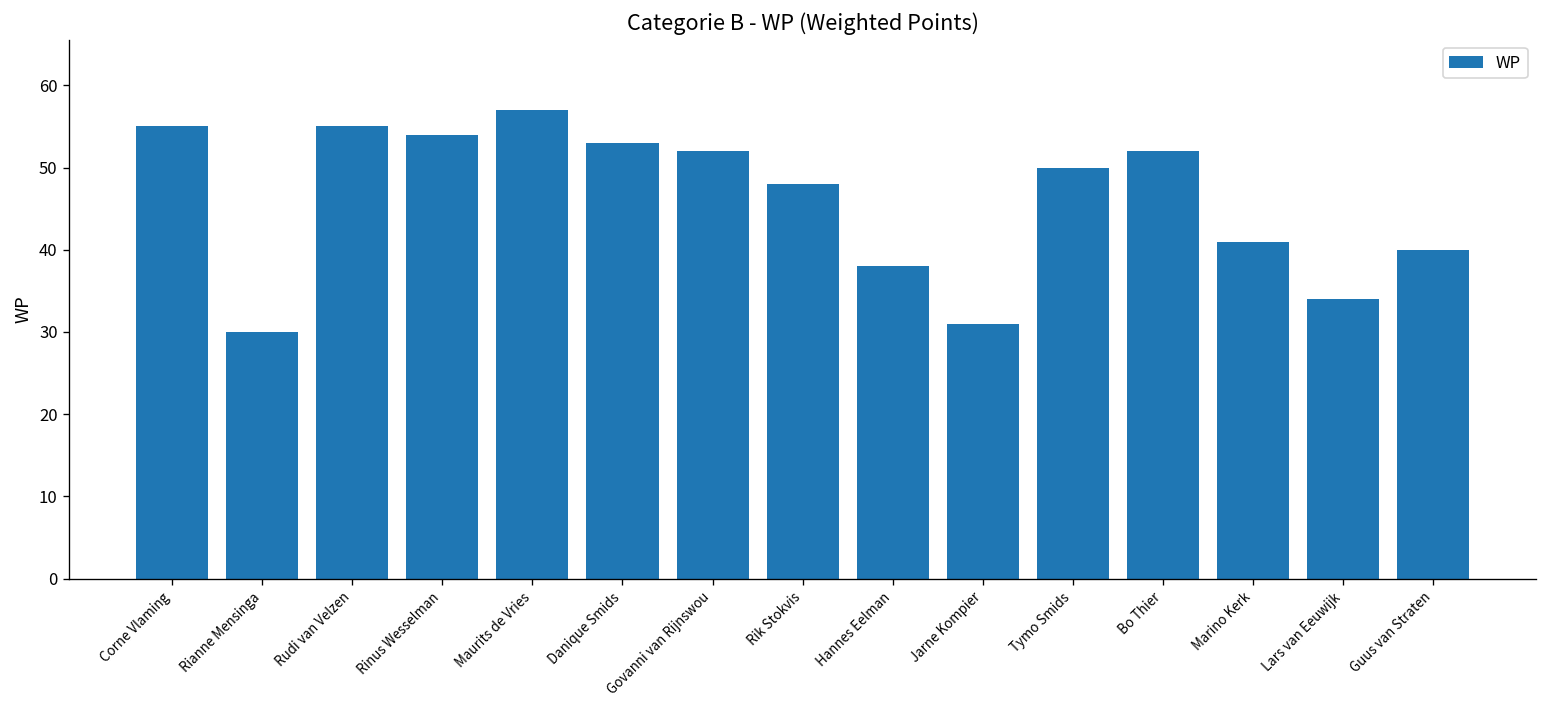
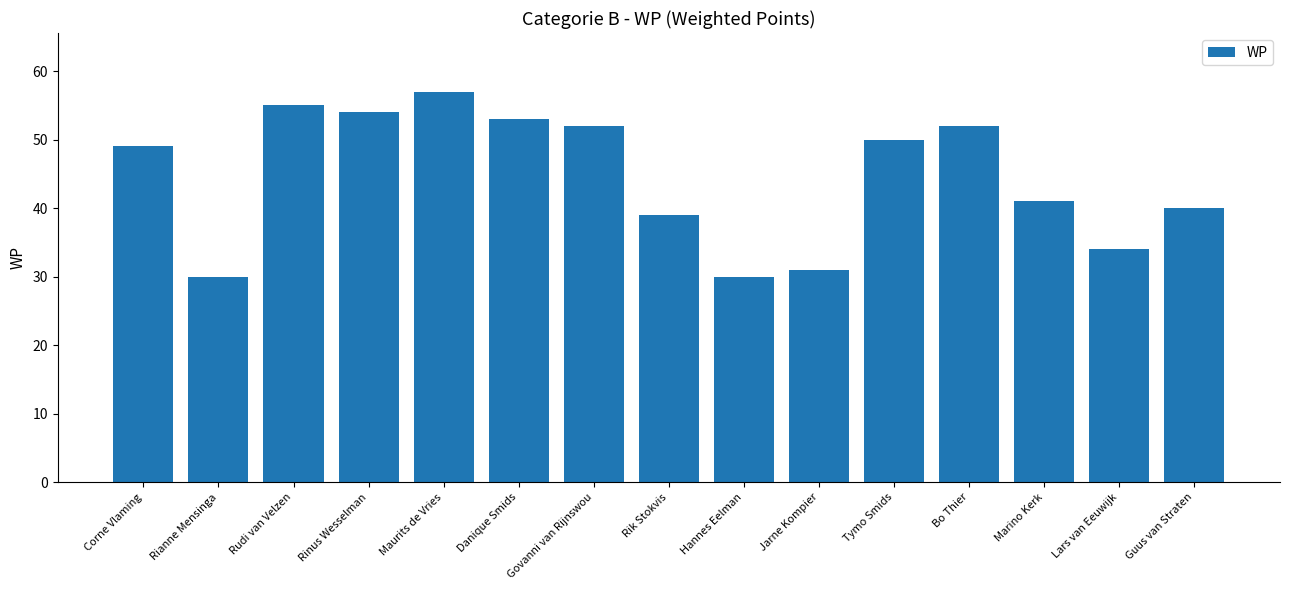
  {
-   "Corne Vlaming": 55,
+   "Corne Vlaming": 49,
    "Rianne Mensinga": 30,
    "Rudi van Velzen": 55,
    "Rinus Wesselman": 54,
    "Maurits de Vries": 57,
    "Danique Smids": 53,
    "Govanni van Rijnswou": 52,
-   "Rik Stokvis": 48,
-   "Hannes Eelman": 38,
+   "Rik Stokvis": 39,
+   "Hannes Eelman": 30,
    "Jarne Kompier": 31,
    "Tymo Smids": 50,
    "Bo Thier": 52,
    "Marino Kerk": 41,
    "Lars van Eeuwijk": 34,
    "Guus van Straten": 40
  }
